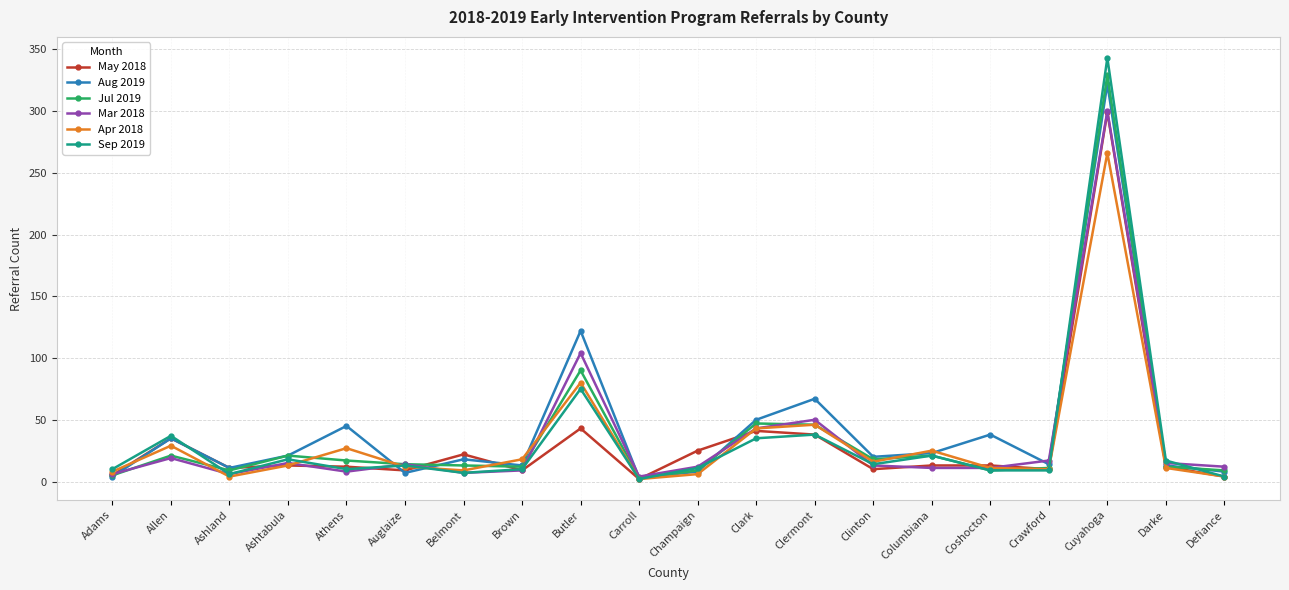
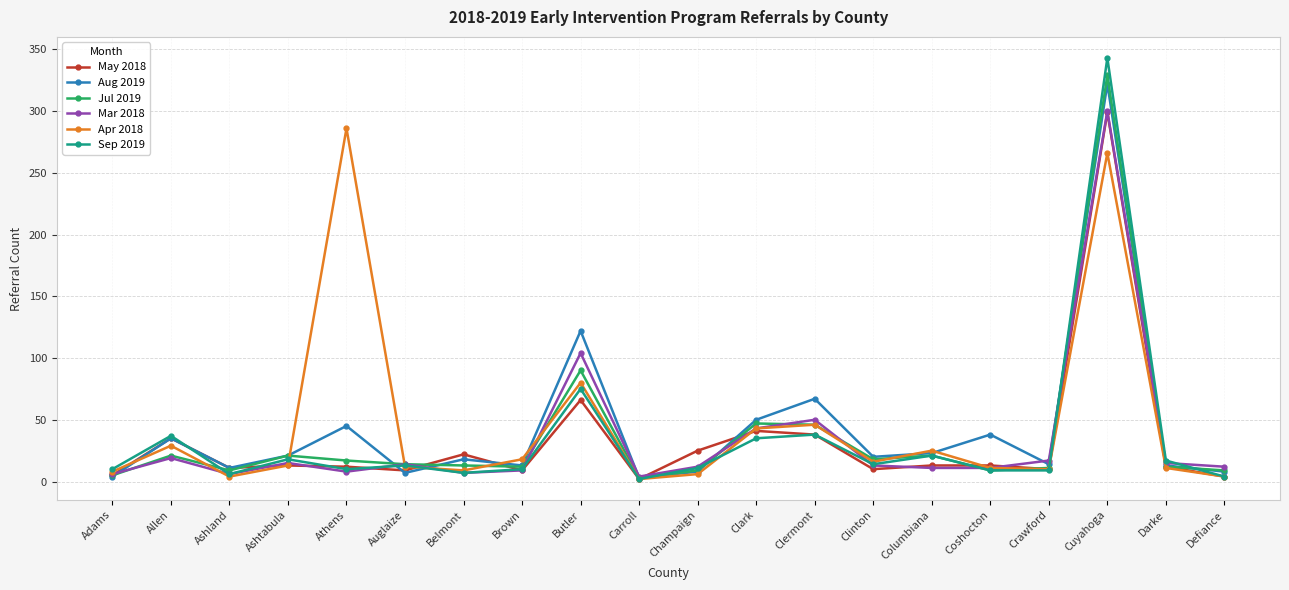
  {
    "May 2018": {
      "Belmont": 22,
-     "Butler": 43,
+     "Butler": 66,
      "Champaign": 25,
      "Clinton": 10
    },
    "Aug 2019": {
      "Athens": 45,
      "Belmont": 18,
      "Butler": 122,
      "Clark": 50,
      "Clermont": 67,
      "Coshocton": 38,
      "Crawford": 14,
      "Cuyahoga": 322
    },
    "Mar 2018": {
      "Butler": 104,
      "Clermont": 50,
      "Crawford": 17,
      "Defiance": 12
    },
    "Apr 2018": {
      "Allen": 29,
-     "Athens": 27,
+     "Athens": 286,
      "Brown": 18,
      "Butler": 80,
      "Cuyahoga": 266
    }
  }
